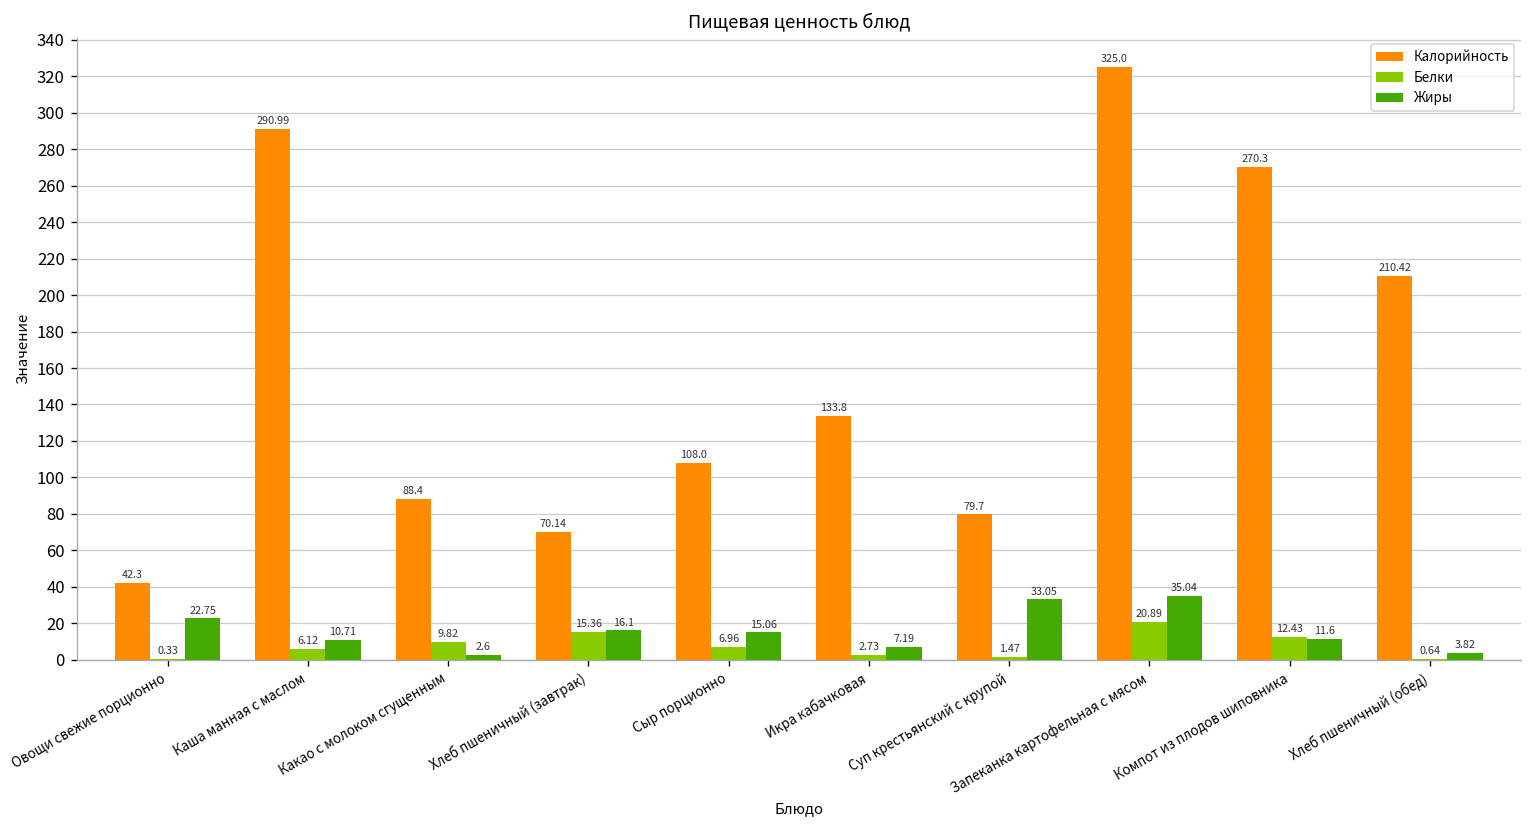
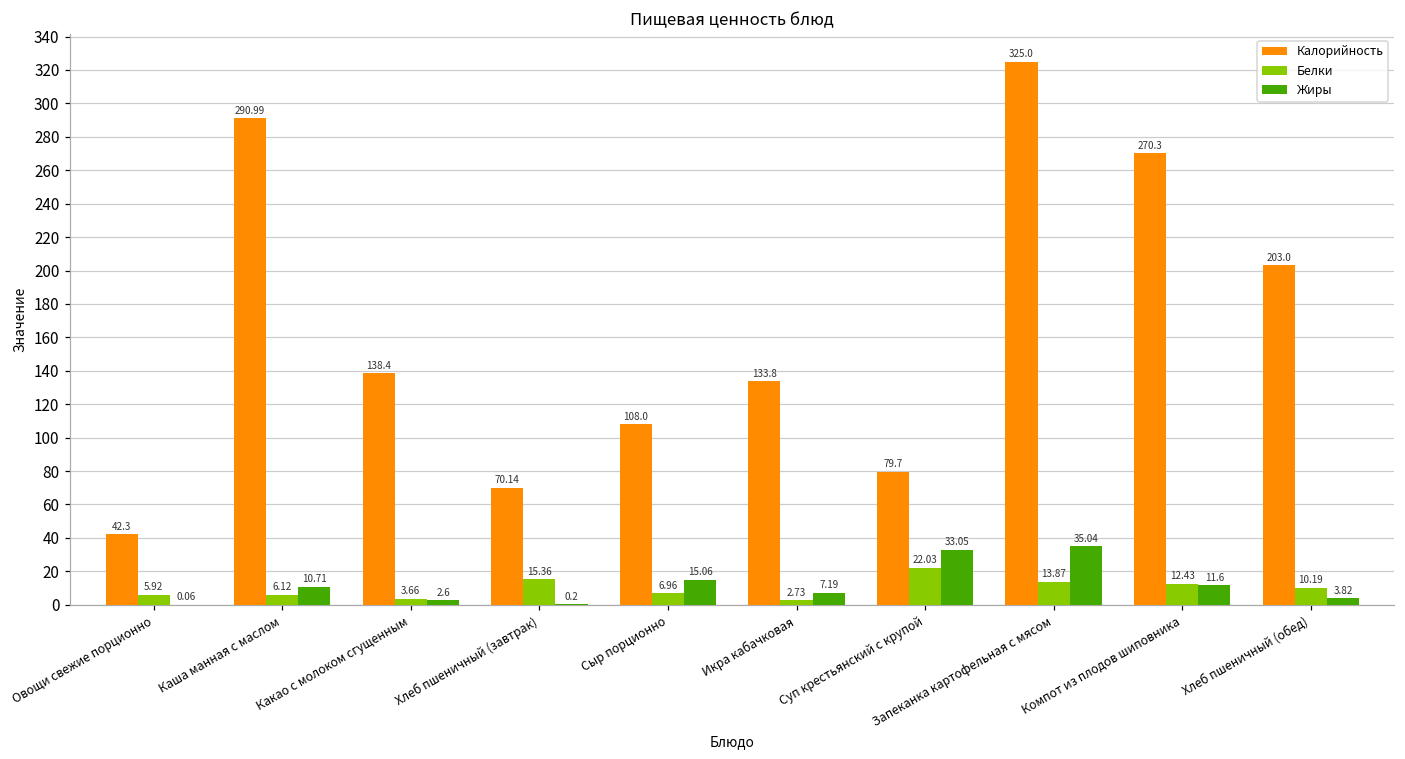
  {
    "Калорийность": {
      "Овощи свежие порционно": 42.3,
      "Каша манная с маслом": 290.99,
-     "Какао с молоком сгущенным": 88.4,
+     "Какао с молоком сгущенным": 138.4,
      "Хлеб пшеничный (завтрак)": 70.14,
      "Сыр порционно": 108.0,
      "Икра кабачковая": 133.8,
      "Суп крестьянский с крупой": 79.7,
      "Запеканка картофельная с мясом": 325.0,
      "Компот из плодов шиповника": 270.3,
-     "Хлеб пшеничный (обед)": 210.42
+     "Хлеб пшеничный (обед)": 203.0
    },
    "Белки": {
-     "Овощи свежие порционно": 0.33,
+     "Овощи свежие порционно": 5.92,
      "Каша манная с маслом": 6.12,
-     "Какао с молоком сгущенным": 9.82,
+     "Какао с молоком сгущенным": 3.66,
      "Хлеб пшеничный (завтрак)": 15.36,
      "Сыр порционно": 6.96,
      "Икра кабачковая": 2.73,
-     "Суп крестьянский с крупой": 1.47,
-     "Запеканка картофельная с мясом": 20.89,
+     "Суп крестьянский с крупой": 22.03,
+     "Запеканка картофельная с мясом": 13.87,
      "Компот из плодов шиповника": 12.43,
-     "Хлеб пшеничный (обед)": 0.64
+     "Хлеб пшеничный (обед)": 10.19
    },
    "Жиры": {
-     "Овощи свежие порционно": 22.75,
+     "Овощи свежие порционно": 0.06,
      "Каша манная с маслом": 10.71,
      "Какао с молоком сгущенным": 2.6,
-     "Хлеб пшеничный (завтрак)": 16.1,
+     "Хлеб пшеничный (завтрак)": 0.2,
      "Сыр порционно": 15.06,
      "Икра кабачковая": 7.19,
      "Суп крестьянский с крупой": 33.05,
      "Запеканка картофельная с мясом": 35.04,
      "Компот из плодов шиповника": 11.6,
      "Хлеб пшеничный (обед)": 3.82
    }
  }
